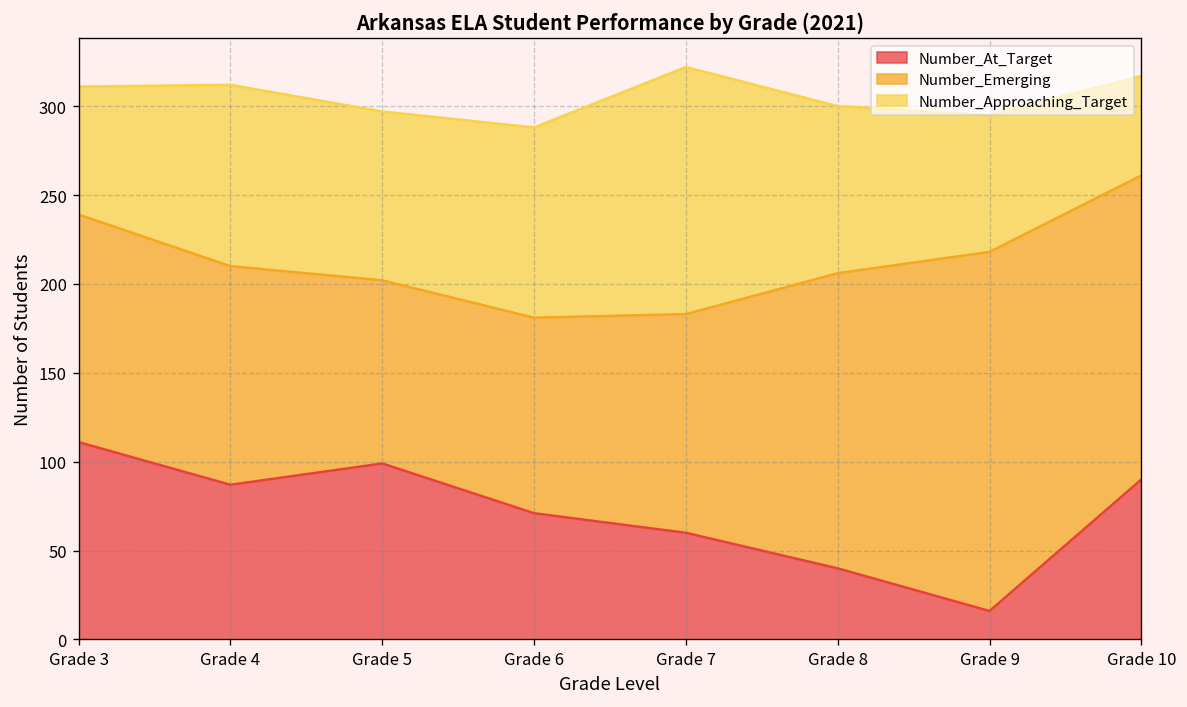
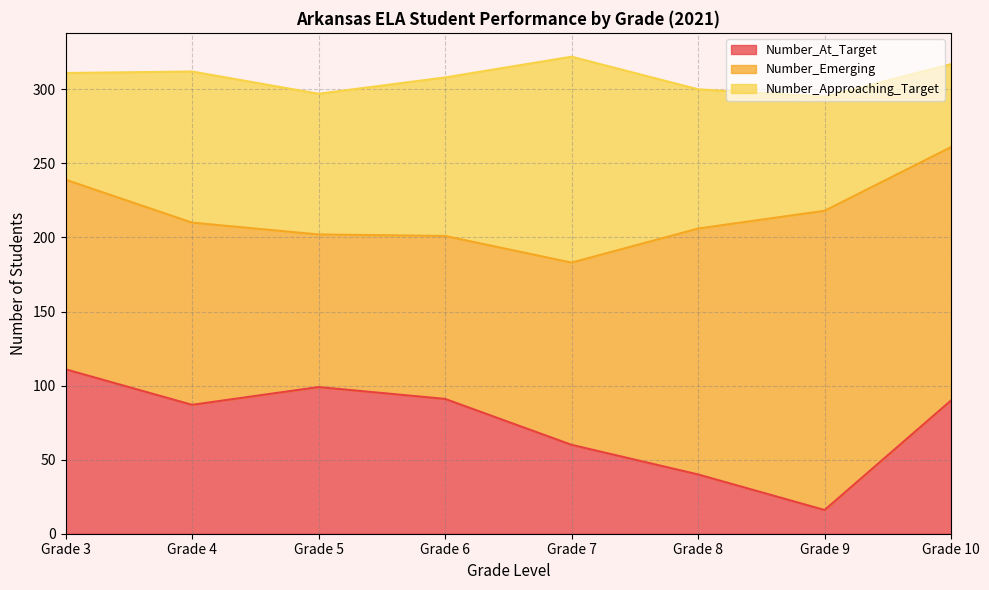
  {
    "Number_At_Target": {
      "Grade 3": 111,
      "Grade 4": 87,
      "Grade 5": 99,
-     "Grade 6": 71,
+     "Grade 6": 91,
      "Grade 7": 60,
      "Grade 8": 40,
      "Grade 9": 16,
      "Grade 10": 90
    }
  }
